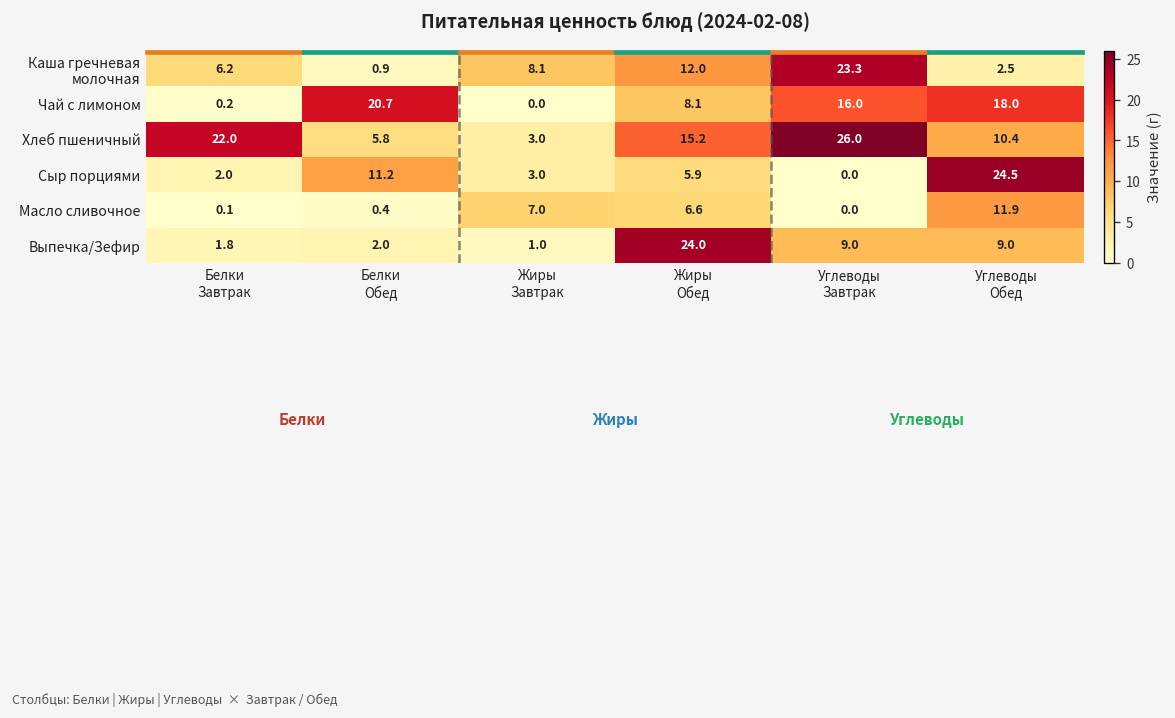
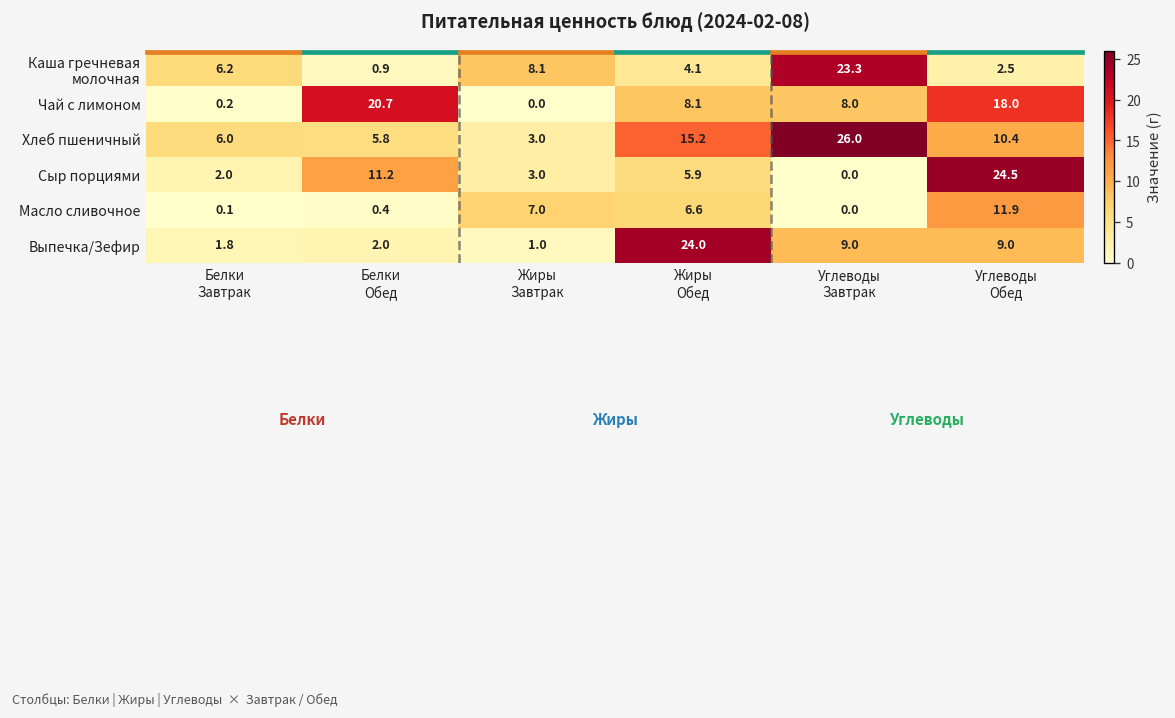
  {
    "Каша гречневая молочная": {
      "Белки Завтрак": 6.2,
      "Белки Обед": 0.9,
      "Жиры Завтрак": 8.1,
-     "Жиры Обед": 12.0,
+     "Жиры Обед": 4.1,
      "Углеводы Завтрак": 23.3,
      "Углеводы Обед": 2.5
    },
    "Чай с лимоном": {
      "Белки Завтрак": 0.2,
      "Белки Обед": 20.7,
      "Жиры Завтрак": 0.0,
      "Жиры Обед": 8.1,
-     "Углеводы Завтрак": 16.0,
+     "Углеводы Завтрак": 8.0,
      "Углеводы Обед": 18.0
    },
    "Хлеб пшеничный": {
-     "Белки Завтрак": 22.0,
+     "Белки Завтрак": 6.0,
      "Белки Обед": 5.8,
      "Жиры Завтрак": 3.0,
      "Жиры Обед": 15.2,
      "Углеводы Завтрак": 26.0,
      "Углеводы Обед": 10.4
    },
    "Сыр порциями": {
      "Белки Завтрак": 2.0,
      "Белки Обед": 11.2,
      "Жиры Завтрак": 3.0,
      "Жиры Обед": 5.9,
      "Углеводы Завтрак": 0.0,
      "Углеводы Обед": 24.5
    },
    "Масло сливочное": {
      "Белки Завтрак": 0.1,
      "Белки Обед": 0.4,
      "Жиры Завтрак": 7.0,
      "Жиры Обед": 6.6,
      "Углеводы Завтрак": 0.0,
      "Углеводы Обед": 11.9
    },
    "Выпечка/Зефир": {
      "Белки Завтрак": 1.8,
      "Белки Обед": 2.0,
      "Жиры Завтрак": 1.0,
      "Жиры Обед": 24.0,
      "Углеводы Завтрак": 9.0,
      "Углеводы Обед": 9.0
    }
  }
